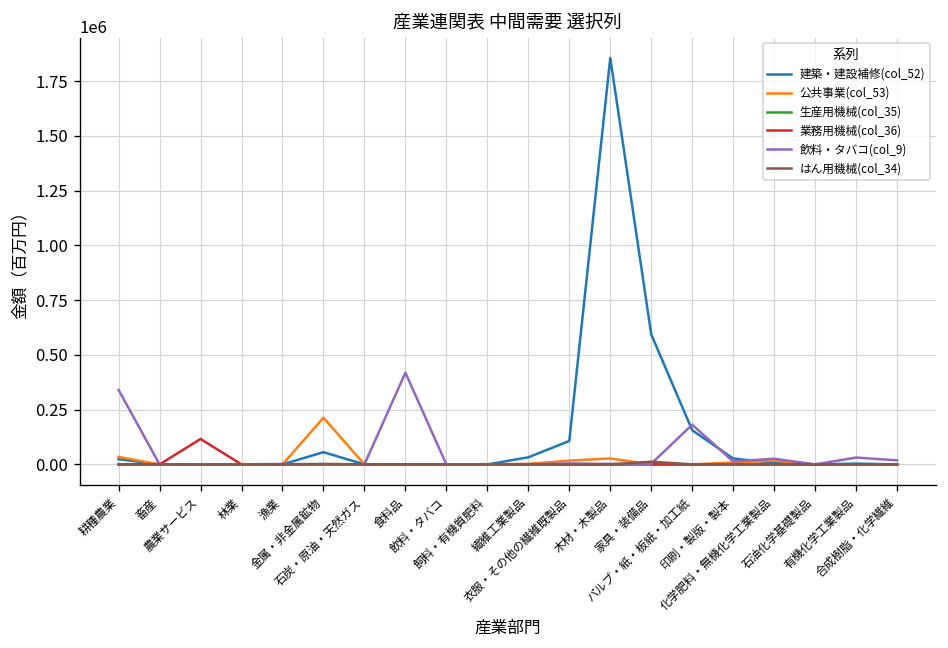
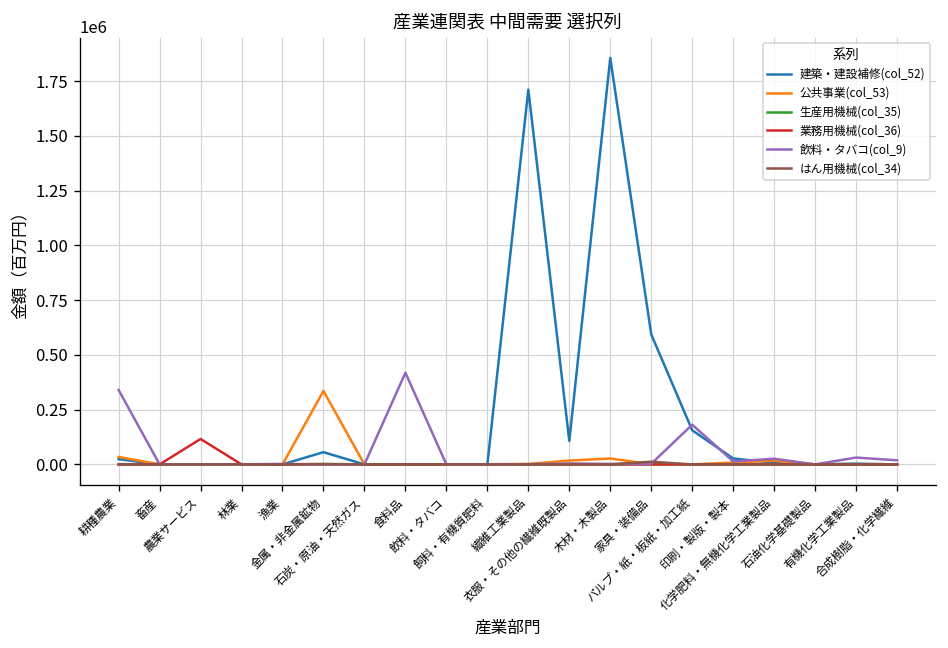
  {
    "建築・建設補修(col_52)": {
      "金属・非金属鉱物": 60000,
-     "繊維工業製品": 30000,
+     "繊維工業製品": 1710000,
      "衣服・その他の繊維既製品": 110000,
      "木材・木製品": 1860000,
      "家具・装備品": 590000,
      "パルプ・紙・板紙・加工紙": 160000
    },
    "公共事業(col_53)": {
-     "金属・非金属鉱物": 210000,
+     "金属・非金属鉱物": 340000,
      "木材・木製品": 30000
    },
    "業務用機械(col_36)": {
      "農業サービス": 120000
    },
    "飲料・タバコ(col_9)": {
      "耕種農業": 340000,
      "食料品": 420000,
      "パルプ・紙・板紙・加工紙": 180000,
      "有機化学工業製品": 30000,
      "合成樹脂・化学繊維": 20000
    }
  }
